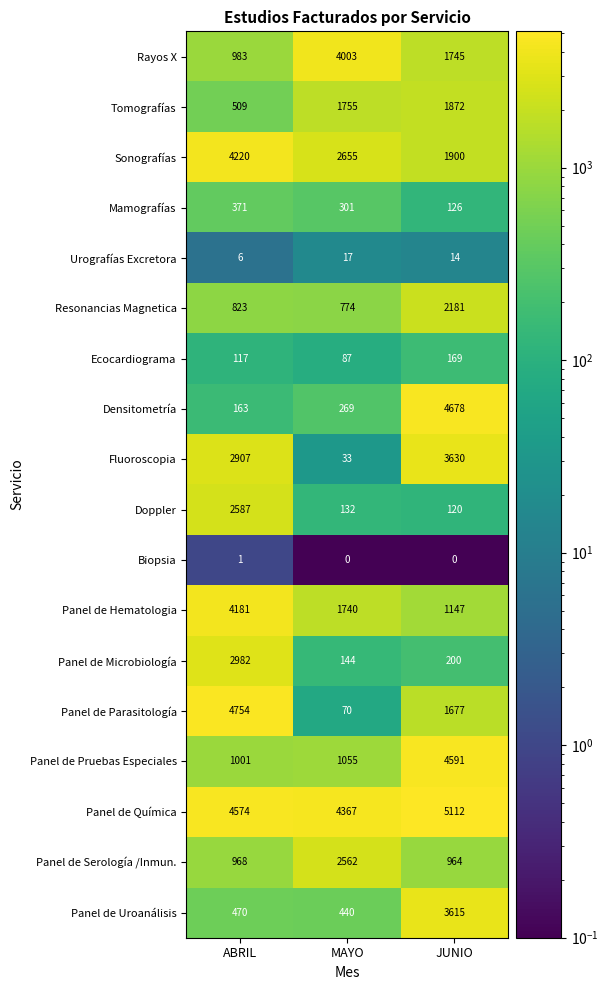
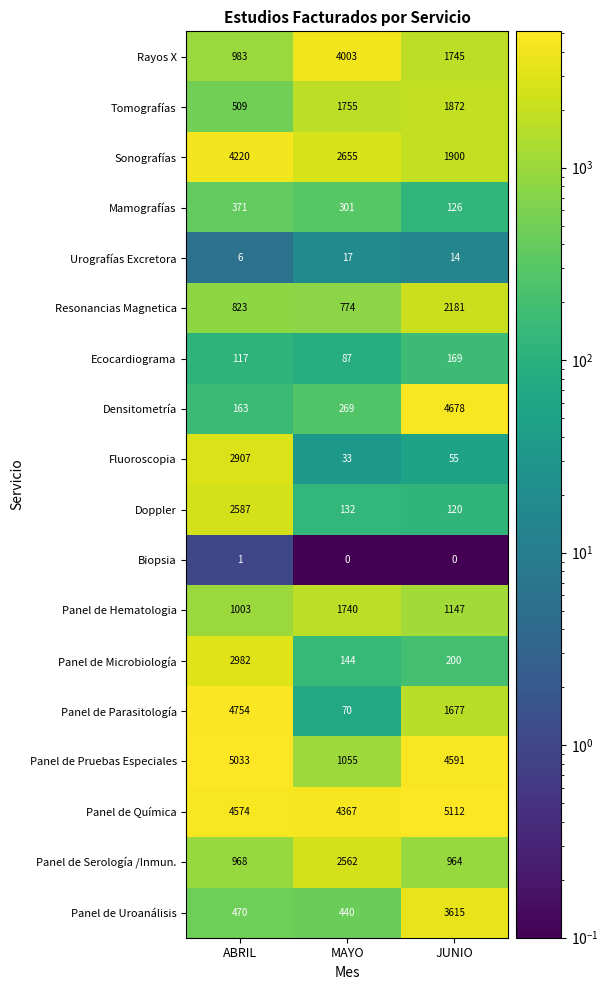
  {
    "Rayos X": {
      "ABRIL": 983,
      "MAYO": 4003,
      "JUNIO": 1745
    },
    "Tomografías": {
      "ABRIL": 509,
      "MAYO": 1755,
      "JUNIO": 1872
    },
    "Sonografías": {
      "ABRIL": 4220,
      "MAYO": 2655,
      "JUNIO": 1900
    },
    "Mamografías": {
      "ABRIL": 371,
      "MAYO": 301,
      "JUNIO": 126
    },
    "Urografías Excretora": {
      "ABRIL": 6,
      "MAYO": 17,
      "JUNIO": 14
    },
    "Resonancias Magnetica": {
      "ABRIL": 823,
      "MAYO": 774,
      "JUNIO": 2181
    },
    "Ecocardiograma": {
      "ABRIL": 117,
      "MAYO": 87,
      "JUNIO": 169
    },
    "Densitometría": {
      "ABRIL": 163,
      "MAYO": 269,
      "JUNIO": 4678
    },
    "Fluoroscopia": {
      "ABRIL": 2907,
      "MAYO": 33,
-     "JUNIO": 3630
+     "JUNIO": 55
    },
    "Doppler": {
      "ABRIL": 2587,
      "MAYO": 132,
      "JUNIO": 120
    },
    "Biopsia": {
      "ABRIL": 1,
      "MAYO": 0,
      "JUNIO": 0
    },
    "Panel de Hematologia": {
-     "ABRIL": 4181,
+     "ABRIL": 1003,
      "MAYO": 1740,
      "JUNIO": 1147
    },
    "Panel de Microbiología": {
      "ABRIL": 2982,
      "MAYO": 144,
      "JUNIO": 200
    },
    "Panel de Parasitología": {
      "ABRIL": 4754,
      "MAYO": 70,
      "JUNIO": 1677
    },
    "Panel de Pruebas Especiales": {
-     "ABRIL": 1001,
+     "ABRIL": 5033,
      "MAYO": 1055,
      "JUNIO": 4591
    },
    "Panel de Química": {
      "ABRIL": 4574,
      "MAYO": 4367,
      "JUNIO": 5112
    },
    "Panel de Serología /Inmun.": {
      "ABRIL": 968,
      "MAYO": 2562,
      "JUNIO": 964
    },
    "Panel de Uroanálisis": {
      "ABRIL": 470,
      "MAYO": 440,
      "JUNIO": 3615
    }
  }
